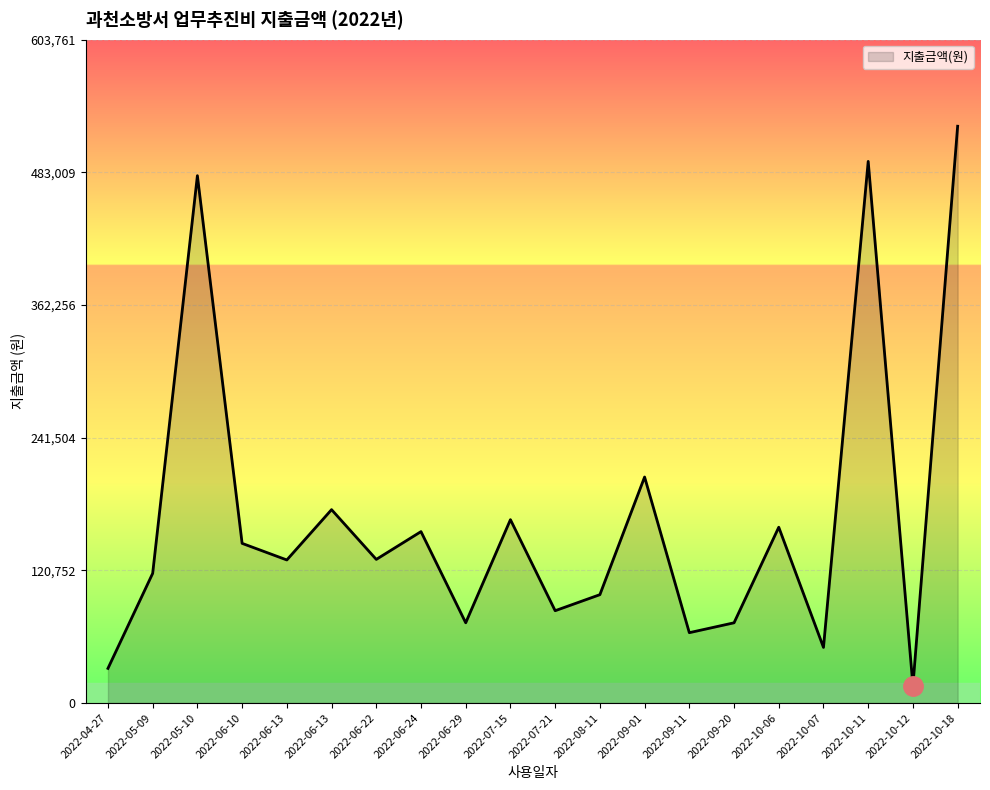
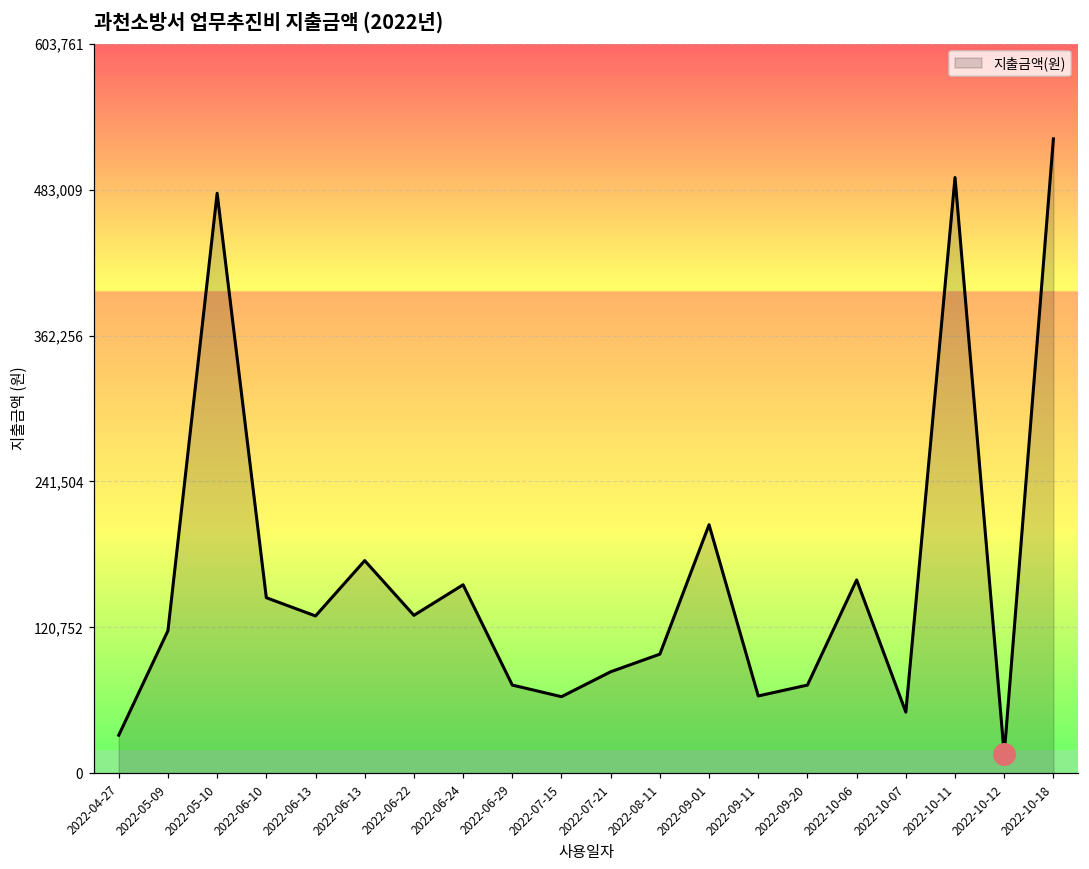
  {
    "지출금액(원)": {
      "2022-04-27": "32,000",
      "2022-05-09": "118,000",
      "2022-05-10": "480,000",
      "2022-06-10": "145,000",
      "2022-06-22": "131,000",
      "2022-06-24": "156,000",
      "2022-06-29": "73,000",
-     "2022-07-15": "167,000",
+     "2022-07-15": "63,000",
      "2022-07-21": "84,000",
      "2022-08-11": "99,000",
      "2022-09-01": "206,000",
      "2022-09-11": "64,000",
      "2022-09-20": "73,000",
      "2022-10-06": "160,000",
      "2022-10-07": "51,000",
      "2022-10-11": "493,000",
      "2022-10-18": "525,000"
    }
  }
